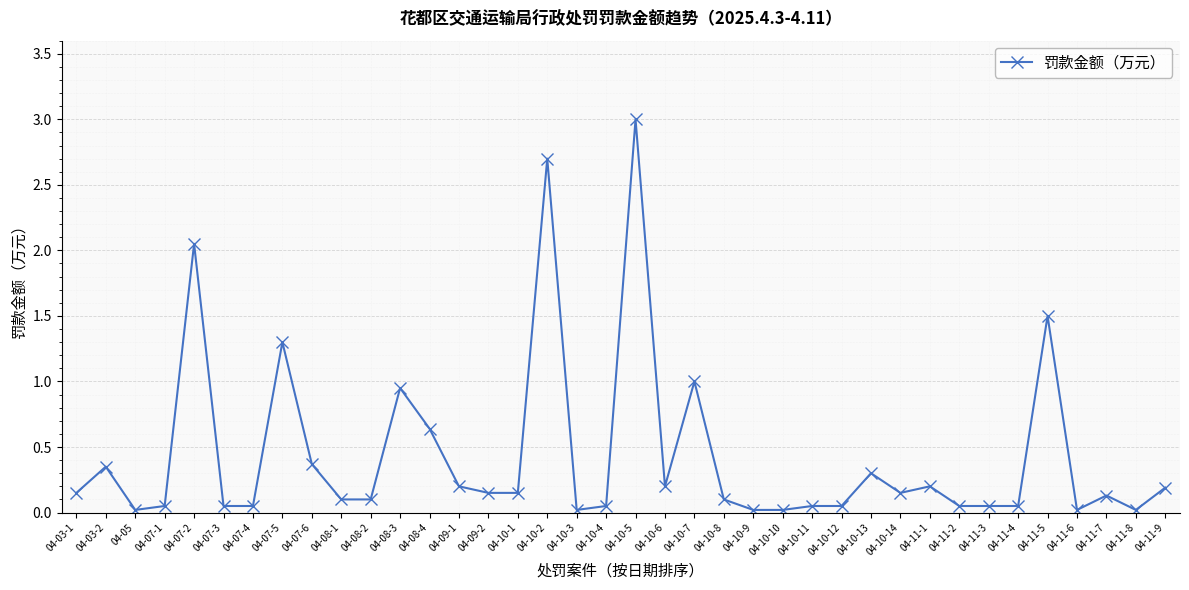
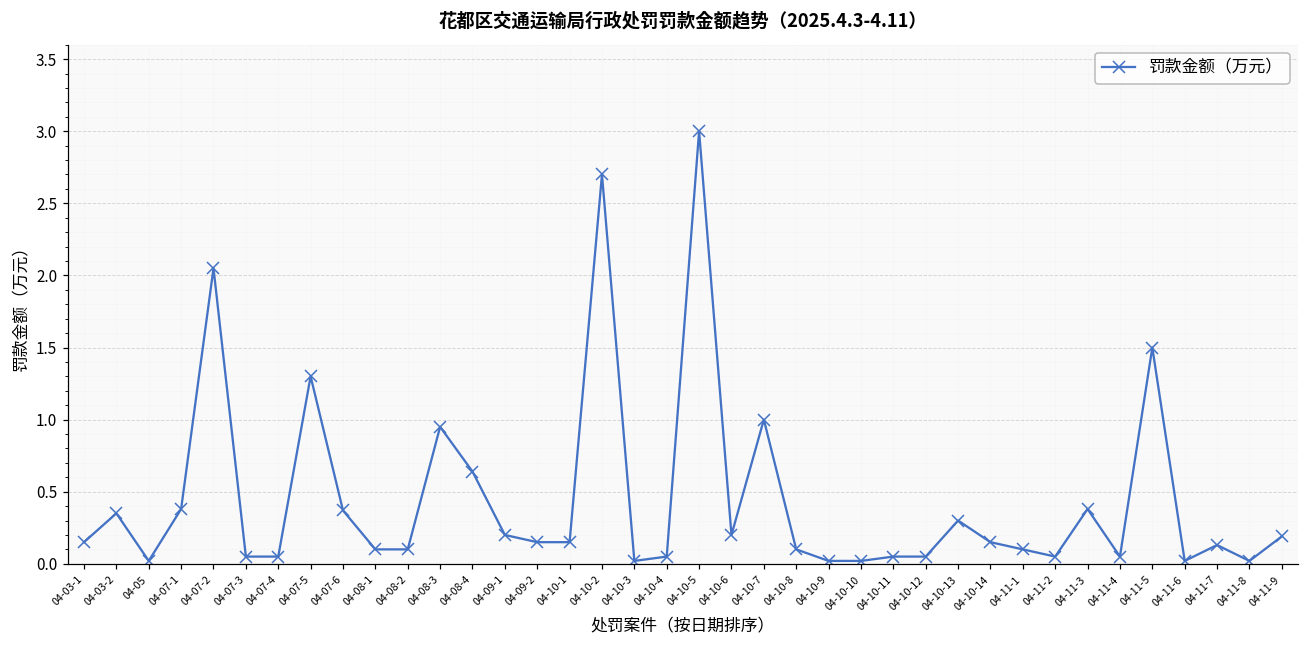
  {
    "04-03-1": 0.15,
    "04-03-2": 0.35,
    "04-05": 0.02,
-   "04-07-1": 0.05,
+   "04-07-1": 0.38,
    "04-07-2": 2.05,
    "04-07-3": 0.05,
    "04-07-4": 0.05,
    "04-07-5": 1.30,
    "04-07-6": 0.37,
    "04-08-1": 0.10,
    "04-08-2": 0.10,
    "04-08-3": 0.95,
    "04-08-4": 0.64,
    "04-09-1": 0.20,
    "04-09-2": 0.15,
    "04-10-1": 0.15,
    "04-10-2": 2.70,
    "04-10-3": 0.02,
    "04-10-4": 0.05,
    "04-10-5": 3.00,
    "04-10-6": 0.20,
    "04-10-7": 1.00,
    "04-10-8": 0.10,
    "04-10-9": 0.02,
    "04-10-10": 0.02,
    "04-10-11": 0.05,
    "04-10-12": 0.05,
    "04-10-13": 0.30,
    "04-10-14": 0.15,
-   "04-11-1": 0.2,
+   "04-11-1": 0.1,
    "04-11-2": 0.05,
-   "04-11-3": 0.05,
+   "04-11-3": 0.38,
    "04-11-4": 0.05,
    "04-11-5": 1.50,
    "04-11-6": 0.02,
    "04-11-7": 0.13,
    "04-11-8": 0.02,
    "04-11-9": 0.19
  }
